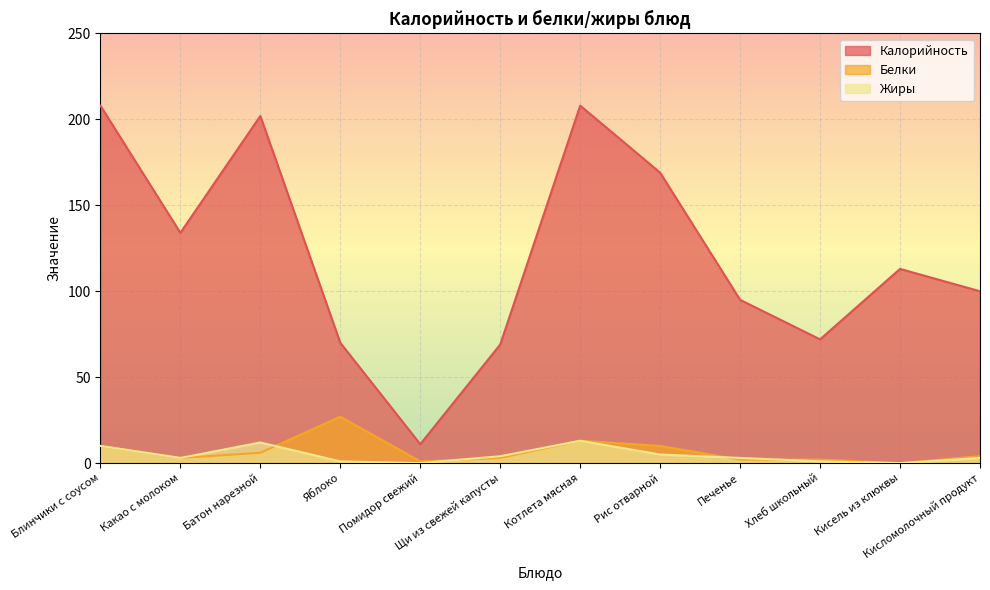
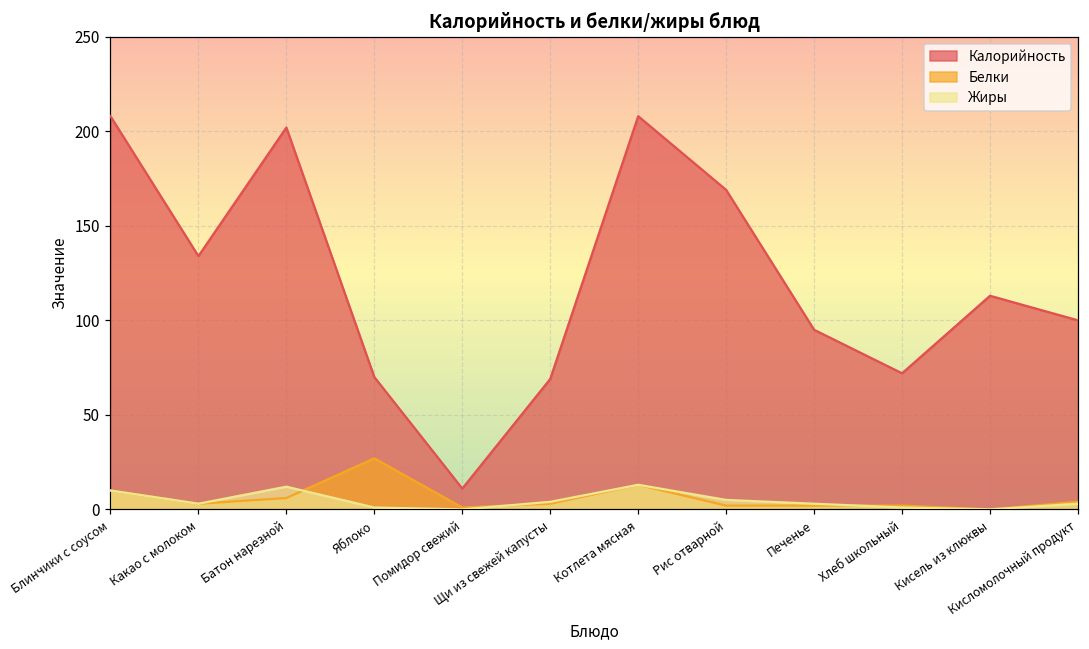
  {
    "Калорийность": {
      "Блинчики с соусом": 208,
      "Какао с молоком": 134,
      "Батон нарезной": 202,
      "Яблоко": 70,
      "Помидор свежий": 11,
      "Щи из свежей капусты": 69,
      "Котлета мясная": 208,
      "Рис отварной": 169,
      "Печенье": 95,
      "Хлеб школьный": 72,
      "Кисель из клюквы": 113,
      "Кисломолочный продукт": 100
    },
    "Белки": {
      "Батон нарезной": 6,
      "Яблоко": 27,
-     "Рис отварной": 10
+     "Рис отварной": 2
    },
    "Жиры": {
      "Батон нарезной": 12,
      "Яблоко": 1,
      "Рис отварной": 5
    }
  }
